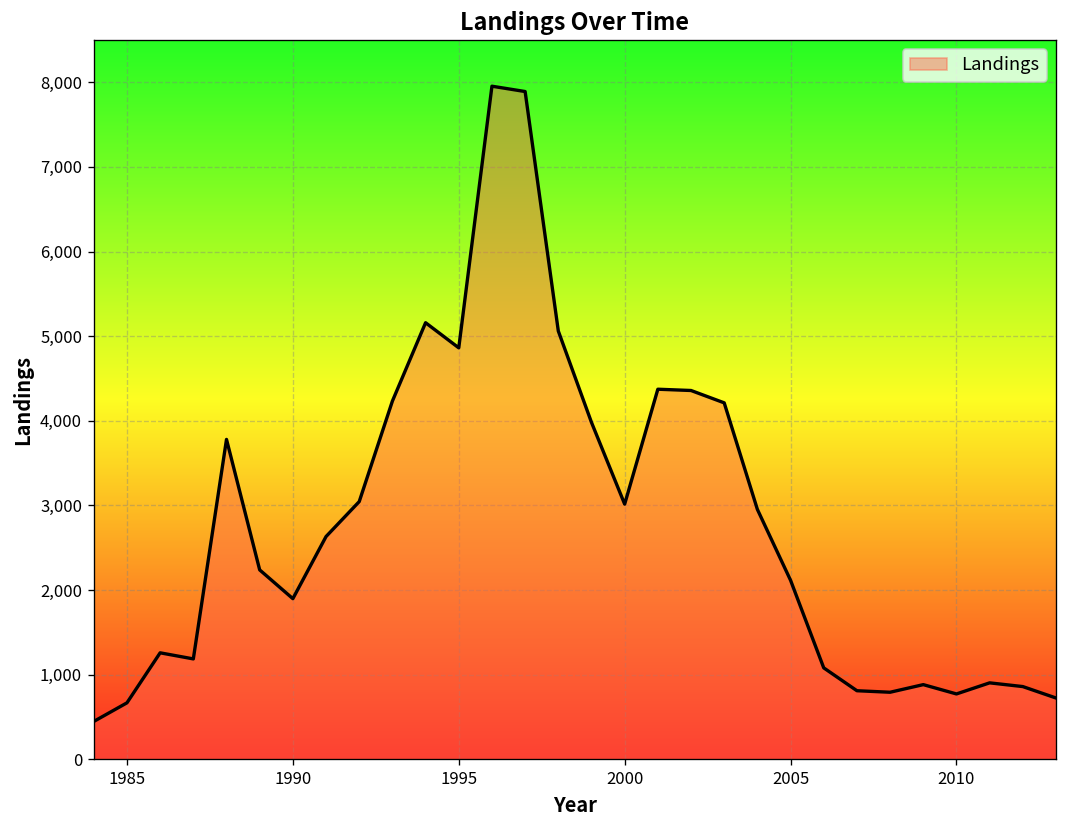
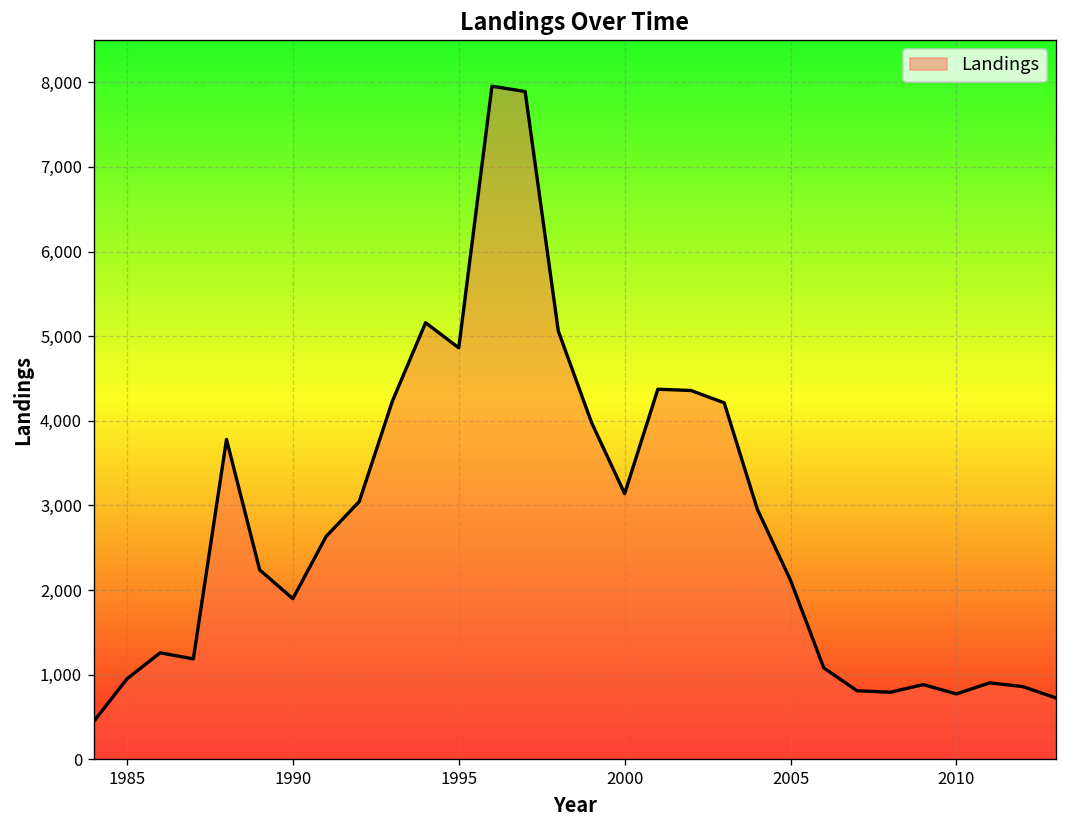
  {
-   "1985": "700",
+   "1985": "1,000",
    "1990": "1,900",
    "1995": "4,900",
-   "2000": "3,000",
+   "2000": "3,100",
    "2005": "2,100",
    "2010": "800"
  }
